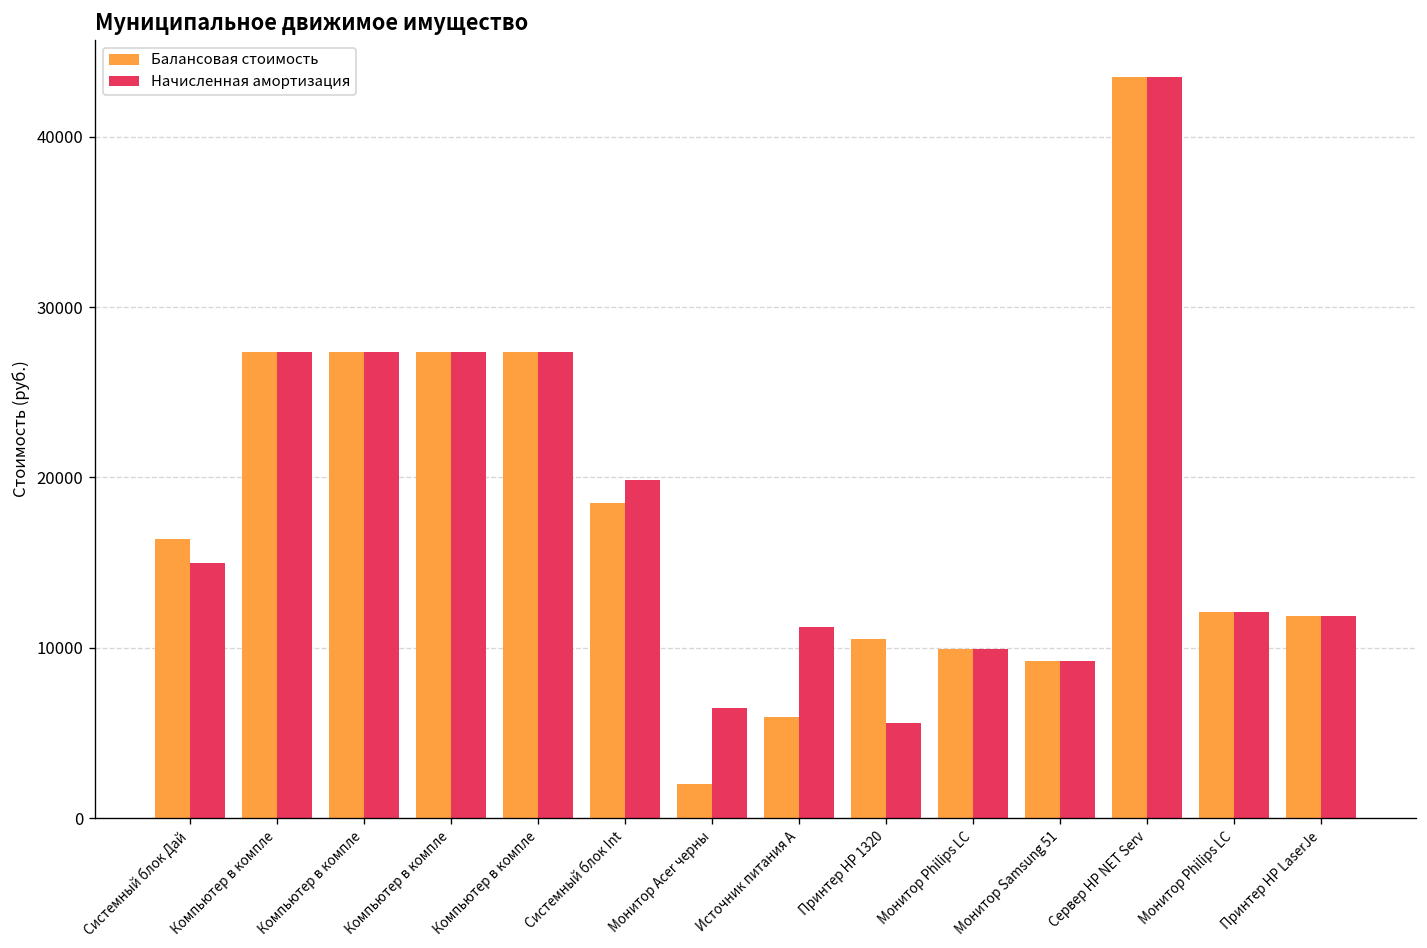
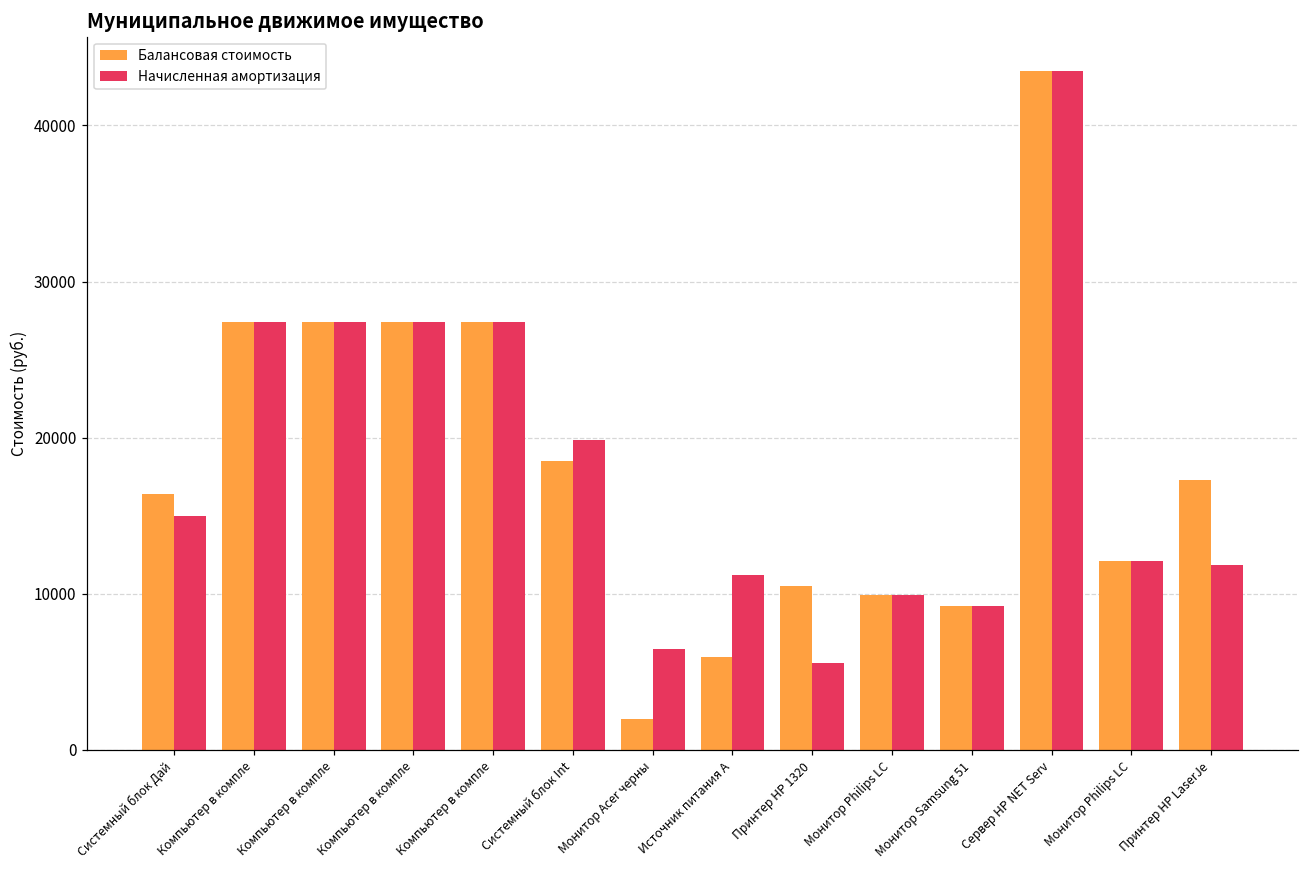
  {
    "Балансовая стоимость": {
      "Системный блок Дай": 16400,
      "Системный блок Int": 18500,
      "Монитор Acer черны": 2000,
      "Источник питания A": 5900,
      "Принтер HP 1320": 10500,
      "Монитор Samsung 51": 9200,
      "Сервер HP NET Serv": 43500,
-     "Принтер HP LaserJe": 11900
+     "Принтер HP LaserJe": 17300
    },
    "Начисленная амортизация": {
      "Системный блок Дай": 15000,
      "Системный блок Int": 19900,
      "Монитор Acer черны": 6400,
      "Источник питания A": 11200,
      "Принтер HP 1320": 5600,
      "Монитор Samsung 51": 9200,
      "Сервер HP NET Serv": 43500,
      "Принтер HP LaserJe": 11900
    }
  }
